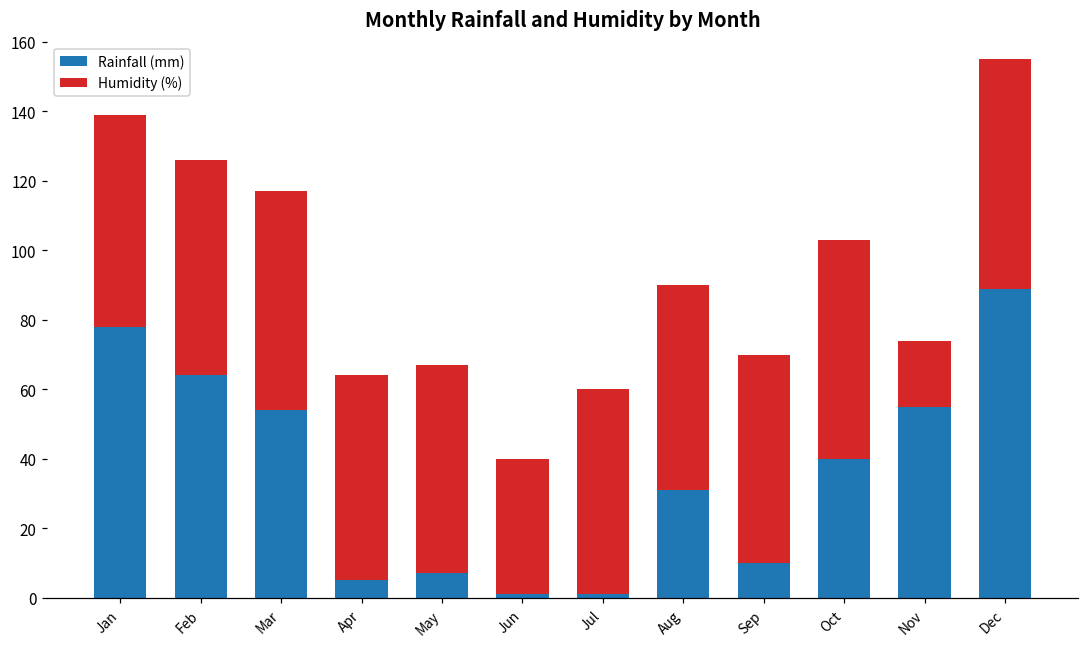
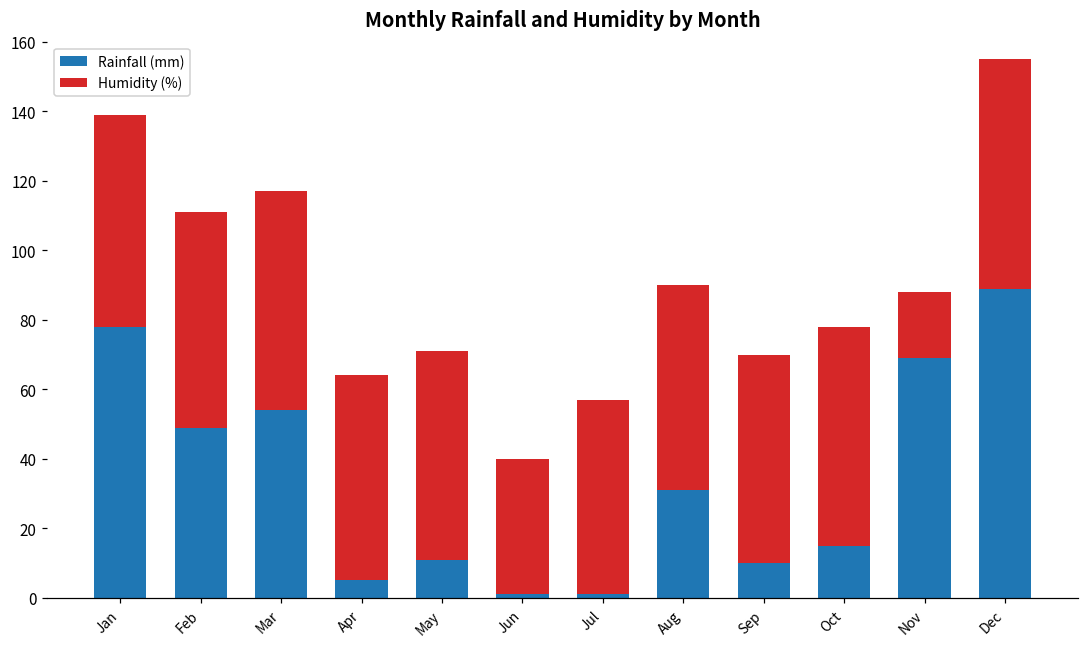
  {
    "Rainfall (mm)": {
      "Jan": 78,
-     "Feb": 64,
+     "Feb": 49,
      "Mar": 54,
      "Apr": 5,
-     "May": 7,
+     "May": 11,
      "Jun": 1,
      "Jul": 1,
      "Aug": 31,
      "Sep": 10,
-     "Oct": 40,
-     "Nov": 55,
+     "Oct": 15,
+     "Nov": 69,
      "Dec": 89
    },
    "Humidity (%)": {
      "Jan": 61,
      "Feb": 62,
      "Mar": 63,
      "Apr": 59,
      "May": 60,
      "Jun": 39,
-     "Jul": 59,
+     "Jul": 56,
      "Aug": 59,
      "Sep": 60,
      "Oct": 63,
      "Nov": 19,
      "Dec": 66
    }
  }
